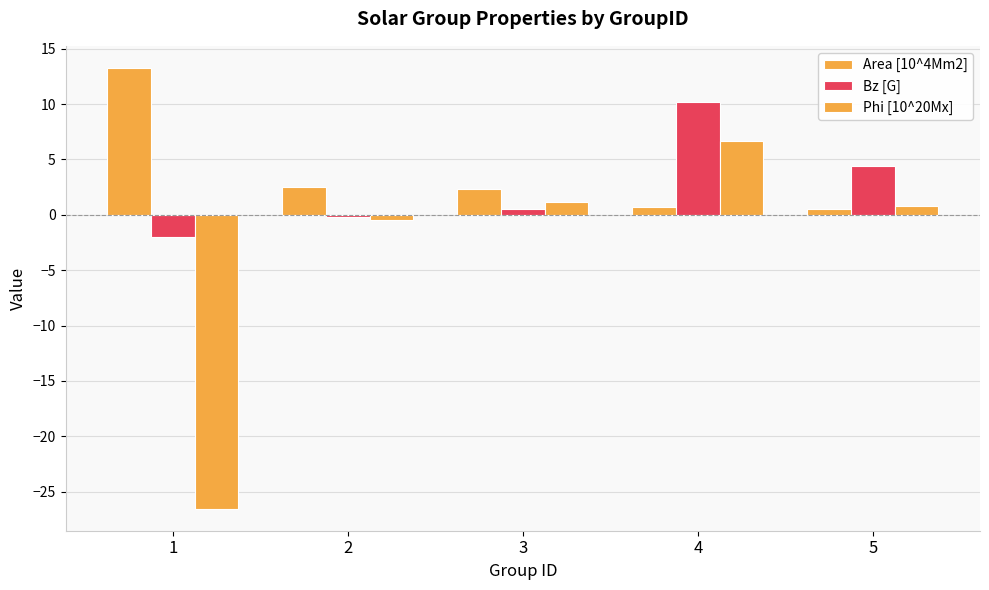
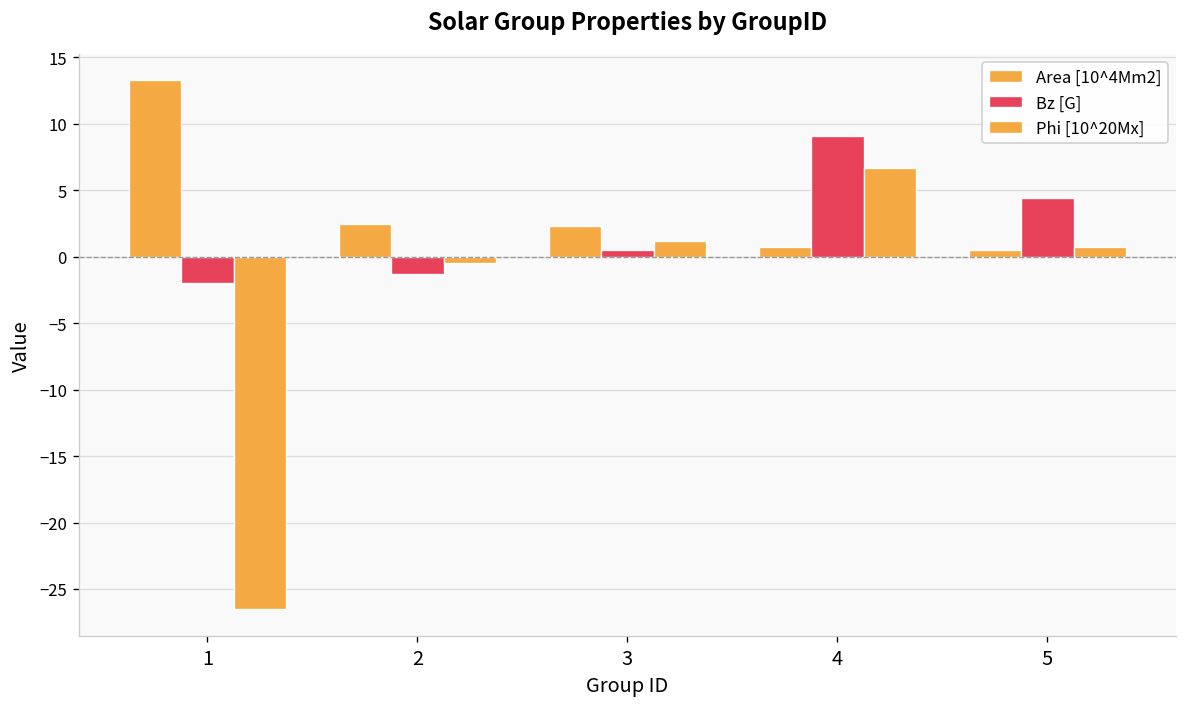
  {
    "Bz [G]": {
      "1": -2.0,
-     "2": -0.2,
+     "2": -1.3,
      "3": 0.5,
-     "4": 10.2,
+     "4": 9.1,
      "5": 4.4
    }
  }
